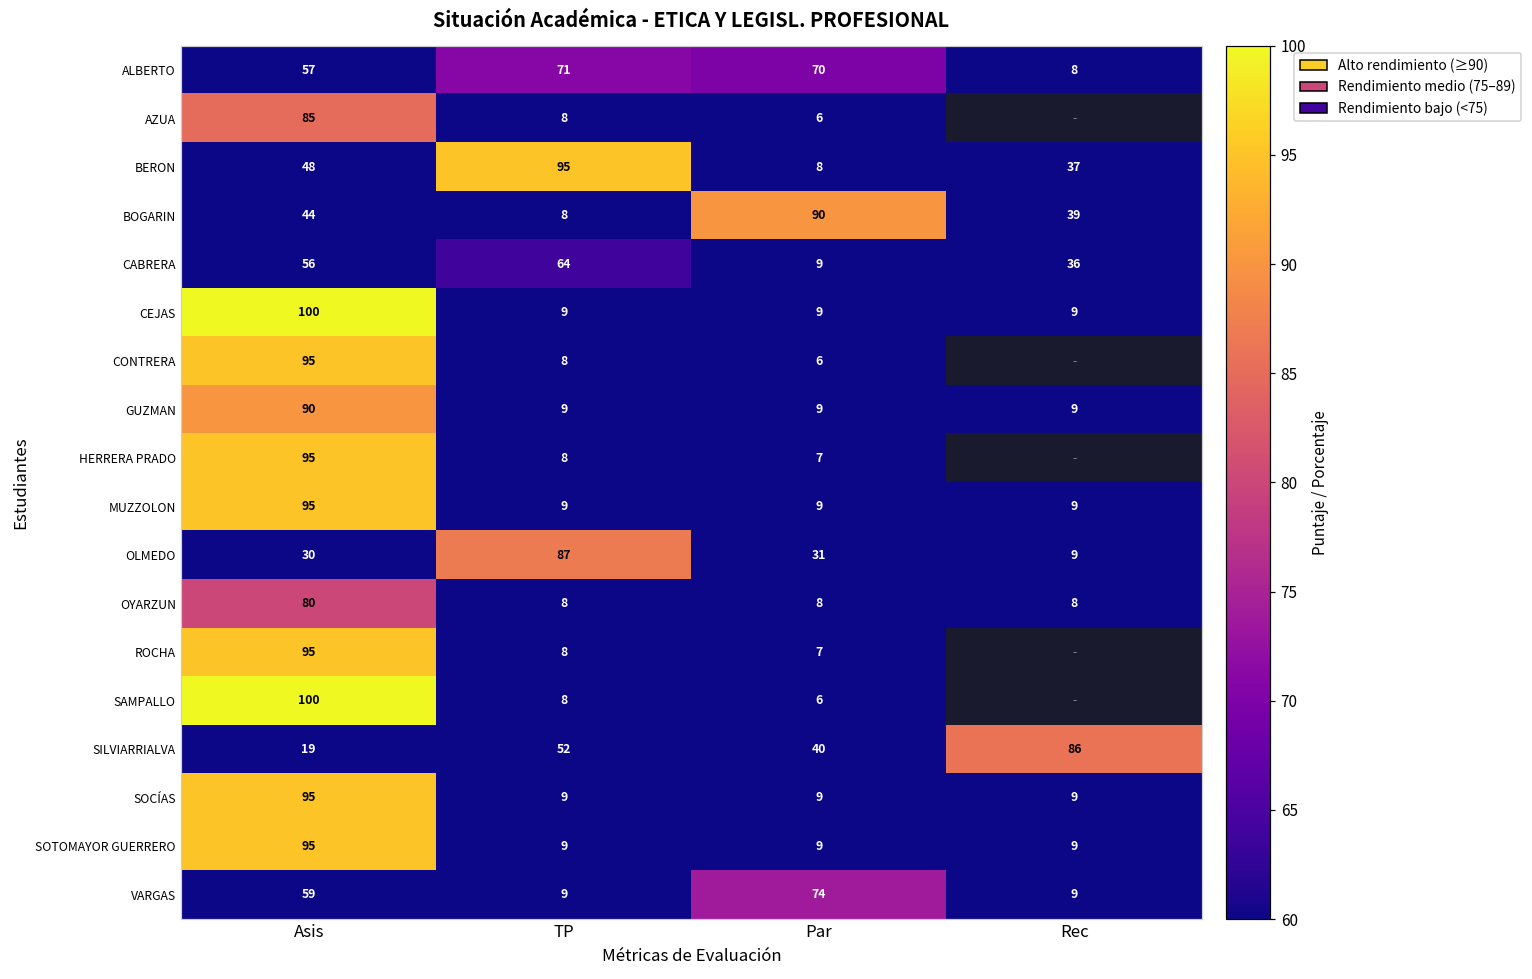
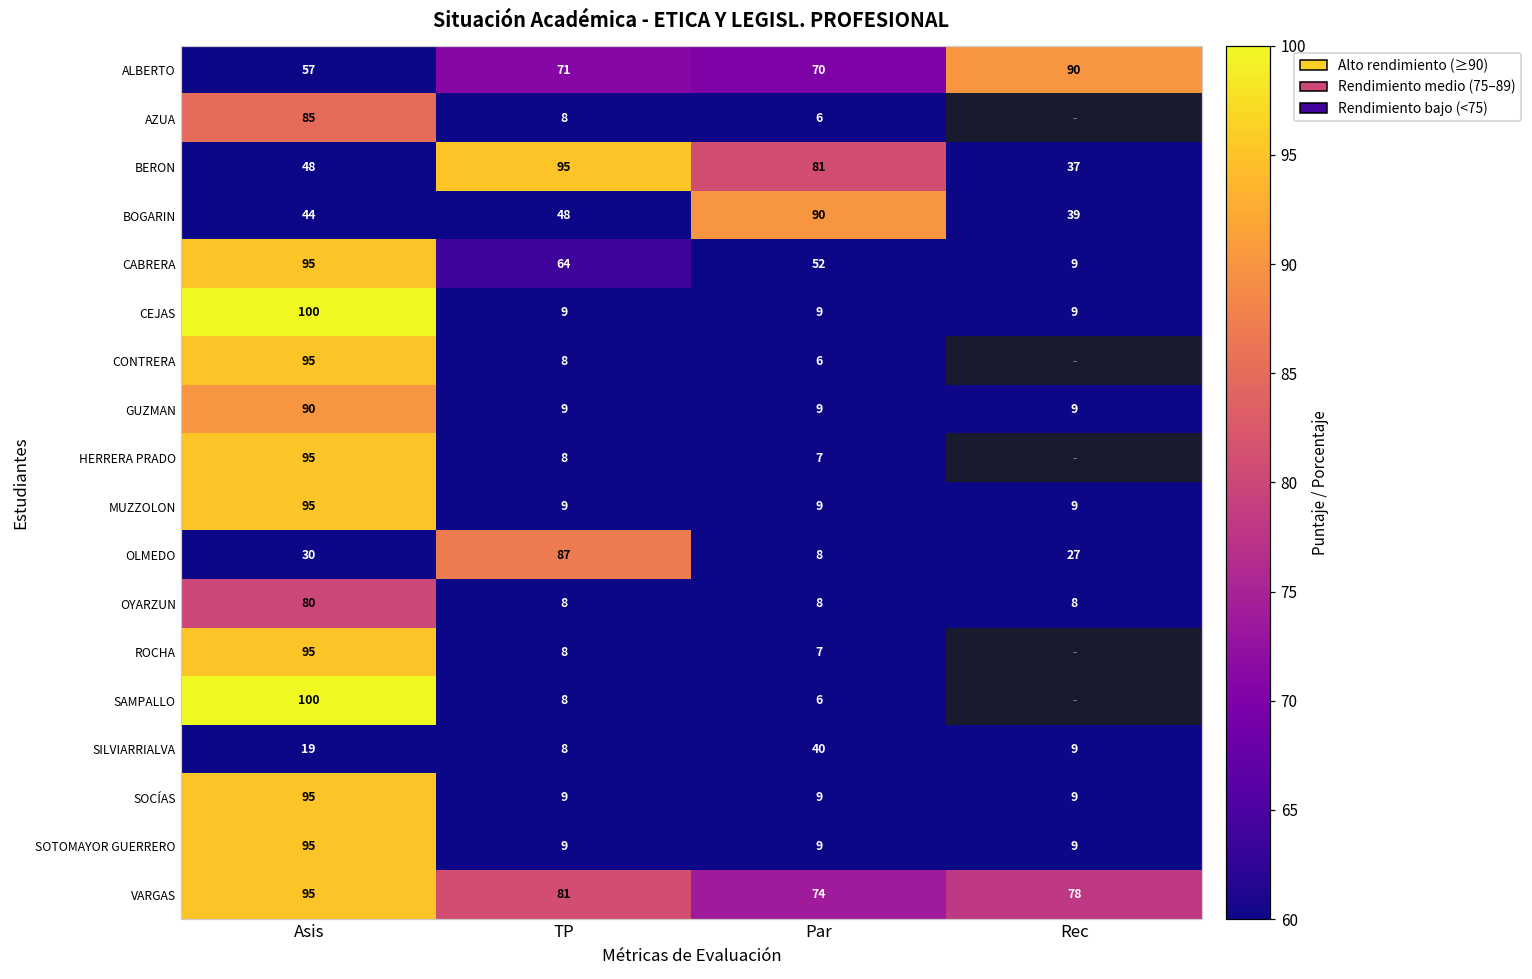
  {
    "ALBERTO": {
      "Asis": 57,
      "TP": 71,
      "Par": 70,
-     "Rec": 8
+     "Rec": 90
    },
    "AZUA": {
      "Asis": 85,
      "TP": 8,
      "Par": 6
    },
    "BERON": {
      "Asis": 48,
      "TP": 95,
-     "Par": 8,
+     "Par": 81,
      "Rec": 37
    },
    "BOGARIN": {
      "Asis": 44,
-     "TP": 8,
+     "TP": 48,
      "Par": 90,
      "Rec": 39
    },
    "CABRERA": {
-     "Asis": 56,
+     "Asis": 95,
      "TP": 64,
-     "Par": 9,
-     "Rec": 36
+     "Par": 52,
+     "Rec": 9
    },
    "CEJAS": {
      "Asis": 100,
      "TP": 9,
      "Par": 9,
      "Rec": 9
    },
    "CONTRERA": {
      "Asis": 95,
      "TP": 8,
      "Par": 6
    },
    "GUZMAN": {
      "Asis": 90,
      "TP": 9,
      "Par": 9,
      "Rec": 9
    },
    "HERRERA PRADO": {
      "Asis": 95,
      "TP": 8,
      "Par": 7
    },
    "MUZZOLON": {
      "Asis": 95,
      "TP": 9,
      "Par": 9,
      "Rec": 9
    },
    "OLMEDO": {
      "Asis": 30,
      "TP": 87,
-     "Par": 31,
-     "Rec": 9
+     "Par": 8,
+     "Rec": 27
    },
    "OYARZUN": {
      "Asis": 80,
      "TP": 8,
      "Par": 8,
      "Rec": 8
    },
    "ROCHA": {
      "Asis": 95,
      "TP": 8,
      "Par": 7
    },
    "SAMPALLO": {
      "Asis": 100,
      "TP": 8,
      "Par": 6
    },
    "SILVIARRIALVA": {
      "Asis": 19,
-     "TP": 52,
+     "TP": 8,
      "Par": 40,
-     "Rec": 86
+     "Rec": 9
    },
    "SOCÍAS": {
      "Asis": 95,
      "TP": 9,
      "Par": 9,
      "Rec": 9
    },
    "SOTOMAYOR GUERRERO": {
      "Asis": 95,
      "TP": 9,
      "Par": 9,
      "Rec": 9
    },
    "VARGAS": {
-     "Asis": 59,
-     "TP": 9,
+     "Asis": 95,
+     "TP": 81,
      "Par": 74,
-     "Rec": 9
+     "Rec": 78
    }
  }
